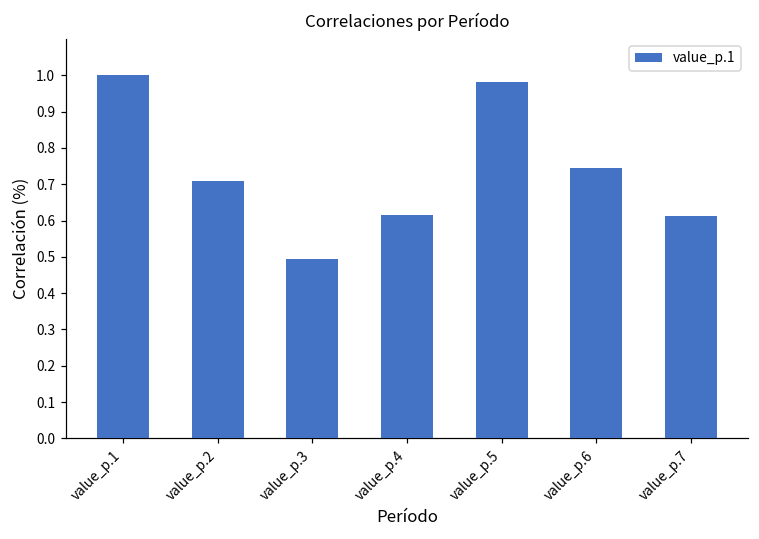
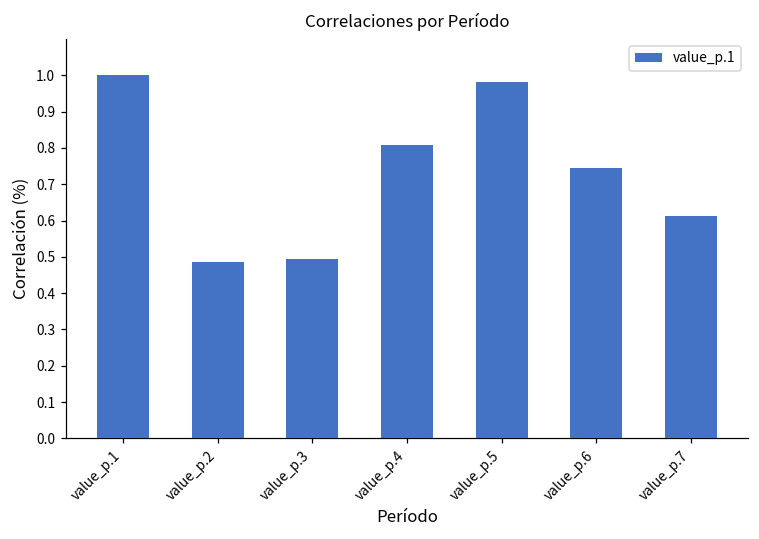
  {
    "value_p.1": 1.00,
-   "value_p.2": 0.71,
+   "value_p.2": 0.48,
    "value_p.3": 0.49,
-   "value_p.4": 0.61,
+   "value_p.4": 0.81,
    "value_p.5": 0.98,
    "value_p.6": 0.75,
    "value_p.7": 0.61
  }
